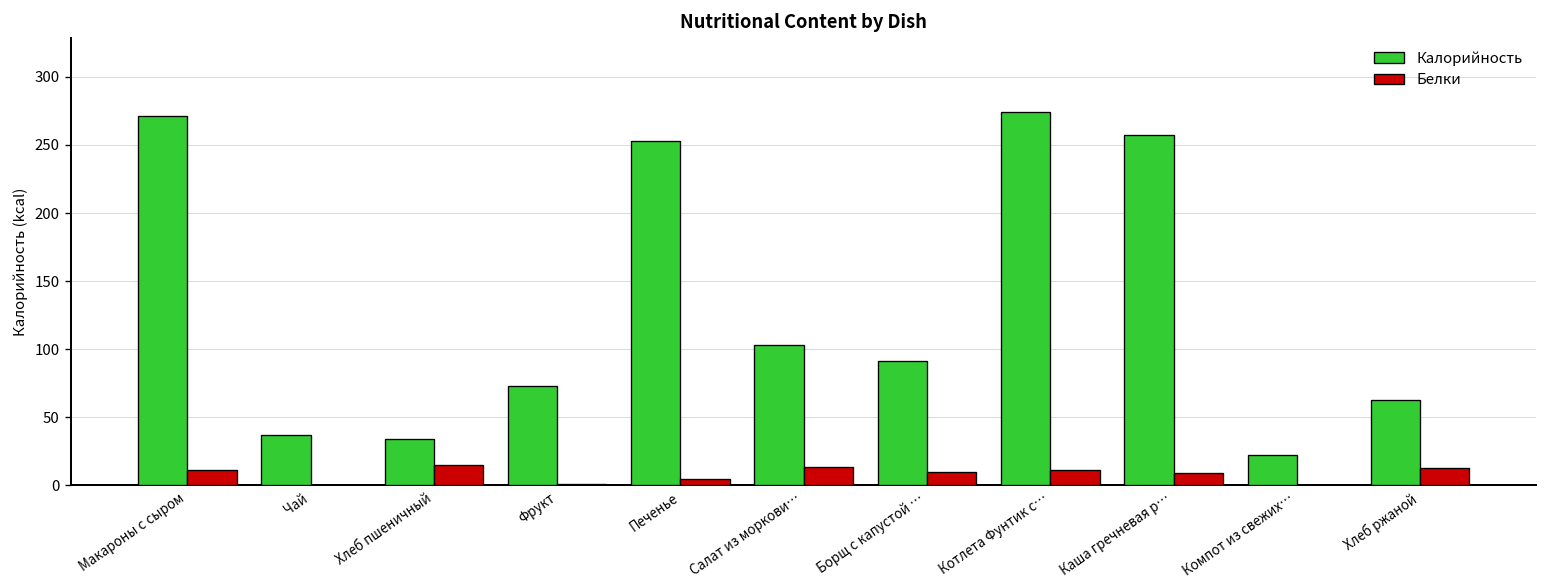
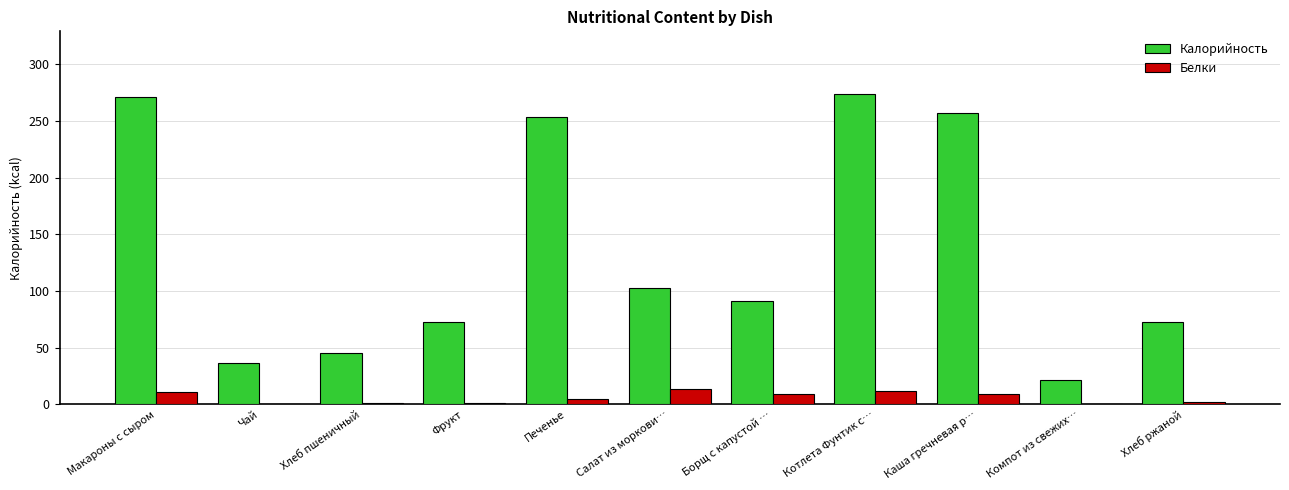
  {
    "Калорийность": {
      "Макароны с сыром": 271,
      "Чай": 37,
-     "Хлеб пшеничный": 34,
+     "Хлеб пшеничный": 45,
      "Фрукт": 73,
      "Печенье": 253,
      "Салат из моркови…": 103,
      "Борщ с капустой …": 91,
      "Котлета Фунтик с…": 274,
      "Каша гречневая р…": 257,
      "Компот из свежих…": 22,
-     "Хлеб ржаной": 63
+     "Хлеб ржаной": 73
    },
    "Белки": {
      "Макароны с сыром": 11,
-     "Хлеб пшеничный": 15,
+     "Хлеб пшеничный": 1,
      "Печенье": 5,
      "Салат из моркови…": 14,
      "Борщ с капустой …": 10,
      "Котлета Фунтик с…": 11,
      "Каша гречневая р…": 9,
-     "Хлеб ржаной": 13
+     "Хлеб ржаной": 2
    }
  }
